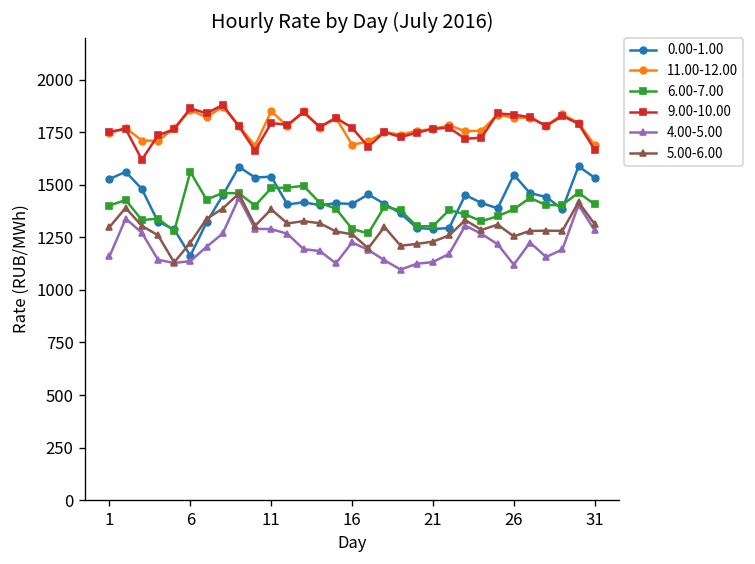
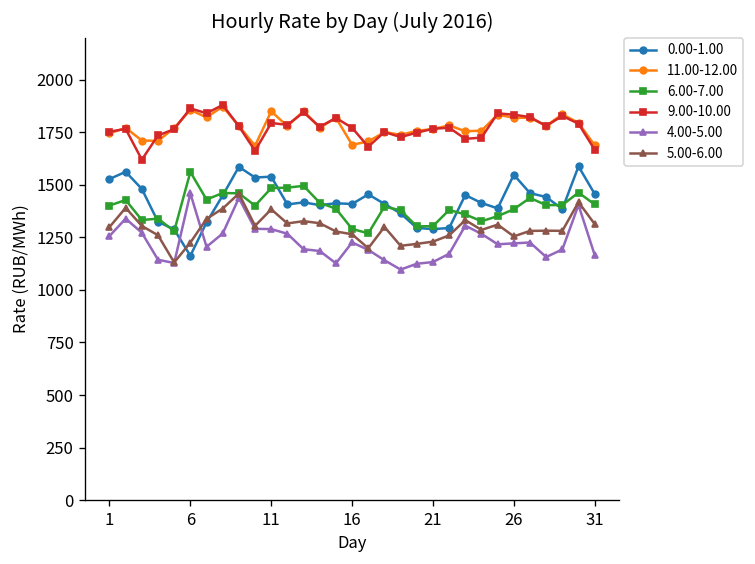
  {
    "0.00-1.00": {
      "1": 1530,
      "6": 1160,
      "11": 1540,
      "16": 1410,
      "26": 1550,
-     "31": 1530
+     "31": 1460
    },
    "11.00-12.00": {
      "11": 1850,
      "16": 1690,
      "26": 1820,
      "31": 1690
    },
    "6.00-7.00": {
      "1": 1400,
      "6": 1560,
      "11": 1480,
      "16": 1290,
      "26": 1380,
      "31": 1410
    },
    "9.00-10.00": {
      "11": 1790,
      "16": 1770,
      "26": 1830,
      "31": 1670
    },
    "4.00-5.00": {
-     "1": 1160,
-     "6": 1140,
+     "1": 1260,
+     "6": 1460,
      "11": 1290,
      "16": 1230,
      "21": 1130,
-     "26": 1120,
-     "31": 1280
+     "26": 1220,
+     "31": 1170
    },
    "5.00-6.00": {
      "1": 1300,
      "6": 1230,
      "11": 1380,
      "16": 1270,
      "21": 1230,
      "26": 1260,
      "31": 1310
    }
  }
